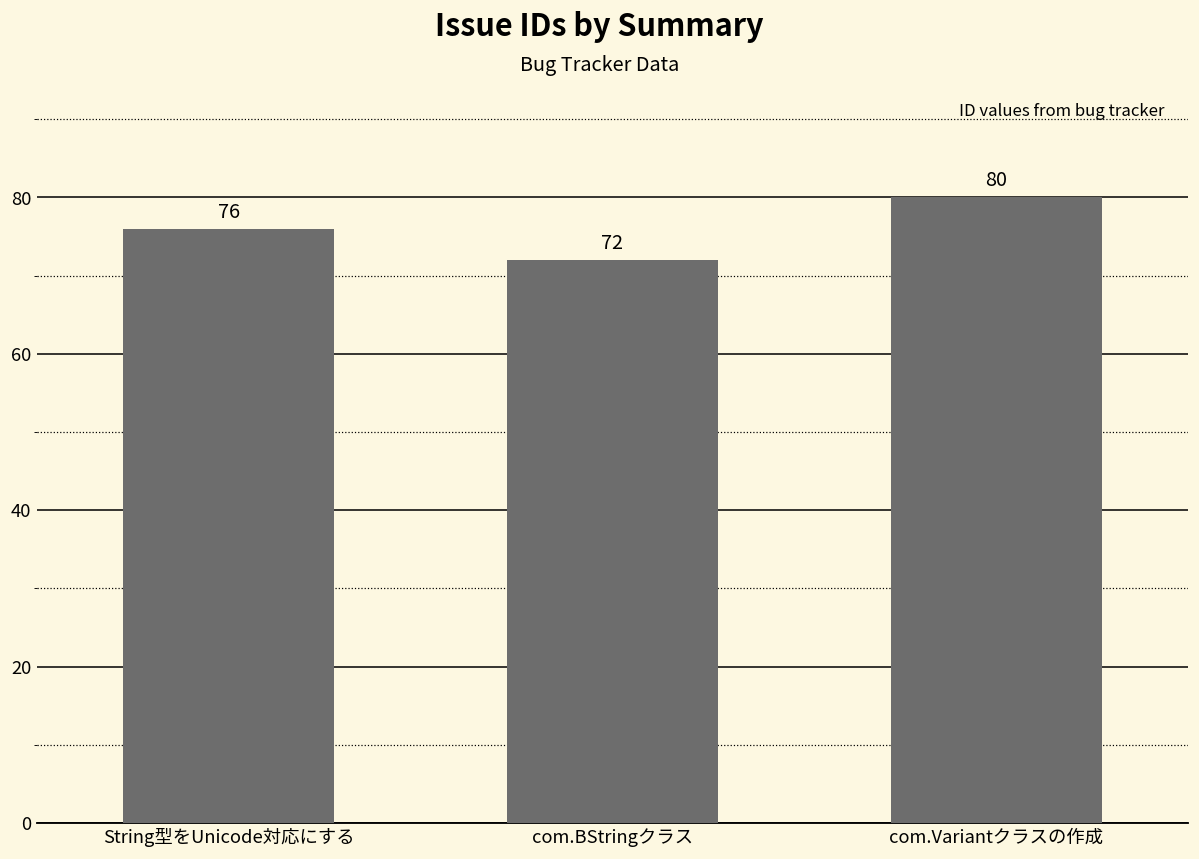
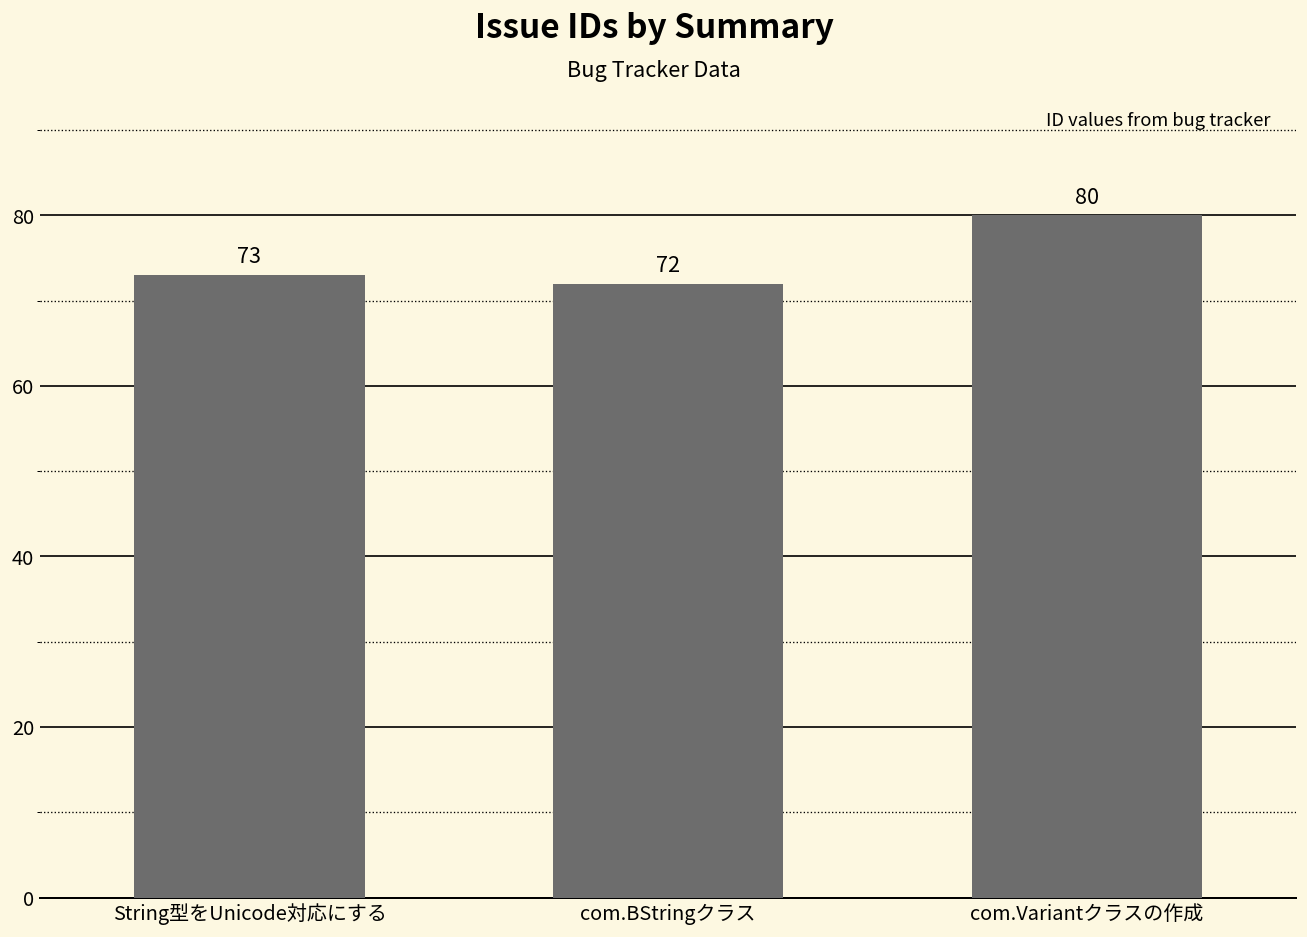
  {
-   "String型をUnicode対応にする": 76,
+   "String型をUnicode対応にする": 73,
    "com.BStringクラス": 72,
    "com.Variantクラスの作成": 80
  }
